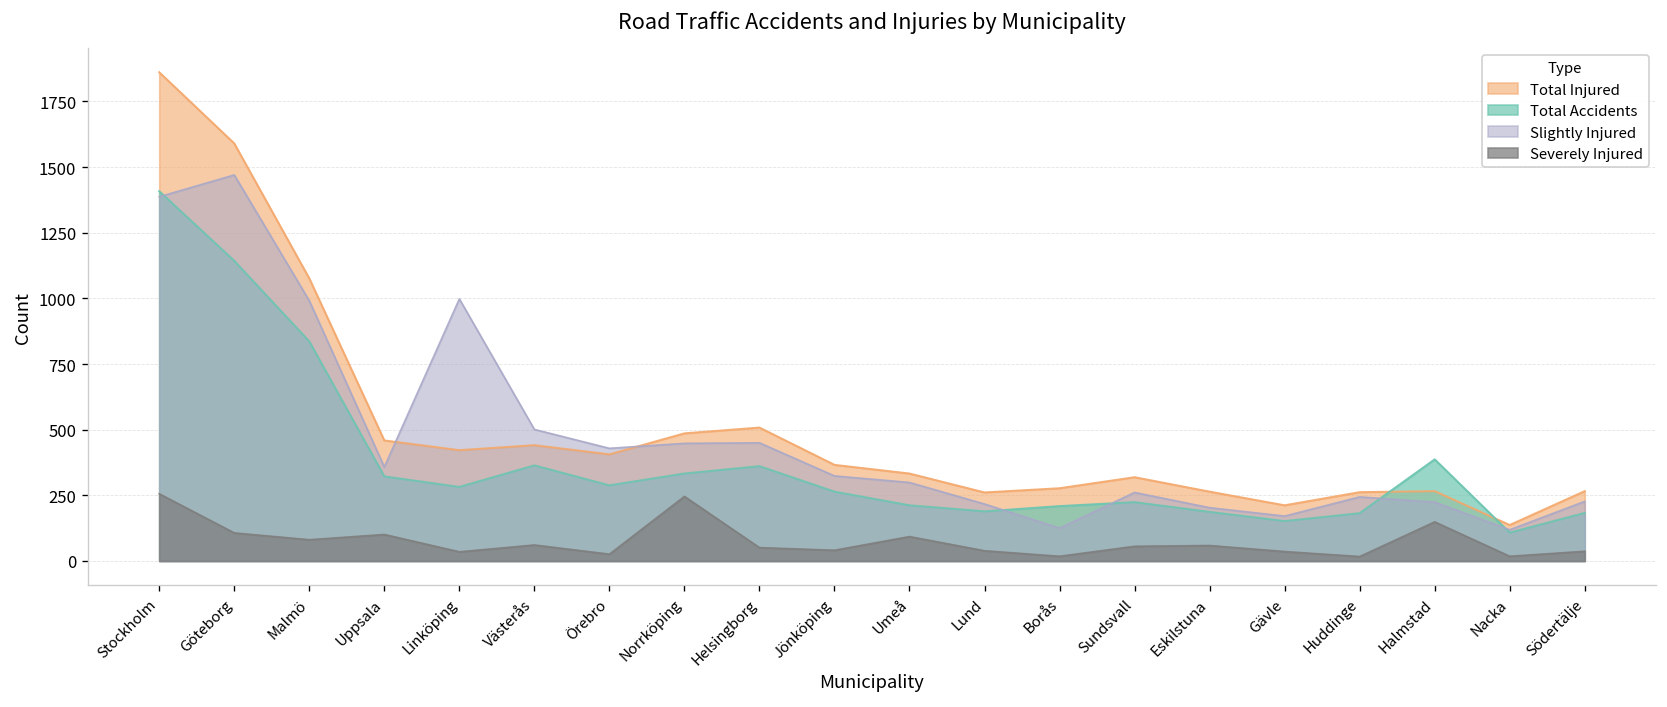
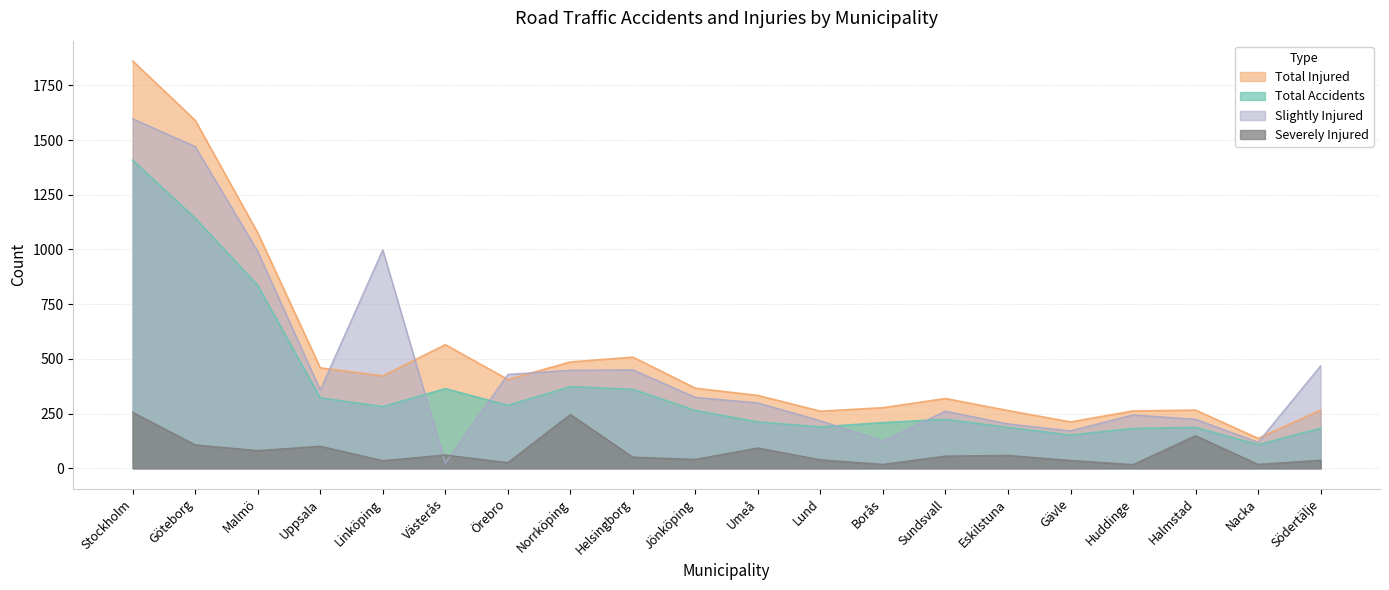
  {
    "Total Injured": {
      "Stockholm": 1860,
      "Göteborg": 1590,
      "Malmö": 1080,
      "Uppsala": 460,
      "Linköping": 420,
-     "Västerås": 440,
+     "Västerås": 570,
      "Örebro": 410,
      "Norrköping": 490,
      "Helsingborg": 510,
      "Jönköping": 370,
      "Umeå": 330,
      "Lund": 260,
      "Borås": 280,
      "Sundsvall": 320,
      "Eskilstuna": 260,
      "Gävle": 210,
      "Huddinge": 260,
      "Halmstad": 270,
      "Nacka": 140,
      "Södertälje": 270
    },
    "Total Accidents": {
      "Stockholm": 1410,
      "Göteborg": 1140,
      "Malmö": 840,
      "Uppsala": 320,
      "Linköping": 280,
      "Västerås": 360,
      "Örebro": 290,
-     "Norrköping": 330,
+     "Norrköping": 370,
      "Helsingborg": 360,
      "Jönköping": 260,
      "Umeå": 210,
      "Lund": 190,
      "Borås": 210,
      "Sundsvall": 220,
      "Eskilstuna": 190,
      "Gävle": 150,
      "Huddinge": 180,
-     "Halmstad": 390,
+     "Halmstad": 190,
      "Södertälje": 180
    },
    "Slightly Injured": {
-     "Stockholm": 1390,
+     "Stockholm": 1600,
      "Göteborg": 1470,
      "Malmö": 990,
      "Uppsala": 360,
      "Linköping": 1000,
-     "Västerås": 500,
+     "Västerås": 20,
      "Örebro": 430,
      "Norrköping": 450,
      "Helsingborg": 450,
      "Jönköping": 320,
      "Umeå": 300,
      "Lund": 220,
      "Borås": 130,
      "Sundsvall": 260,
      "Eskilstuna": 200,
      "Gävle": 170,
      "Huddinge": 240,
      "Halmstad": 220,
-     "Södertälje": 230
+     "Södertälje": 470
    },
    "Severely Injured": {
      "Stockholm": 260,
      "Göteborg": 110,
      "Malmö": 80,
      "Uppsala": 100,
      "Linköping": 40,
      "Västerås": 60,
      "Örebro": 30,
      "Norrköping": 250,
      "Helsingborg": 50,
      "Jönköping": 40,
      "Umeå": 90,
      "Lund": 40,
      "Borås": 20,
      "Sundsvall": 60,
      "Eskilstuna": 60,
      "Gävle": 40,
      "Huddinge": 20,
      "Halmstad": 150,
      "Nacka": 20,
      "Södertälje": 40
    }
  }
